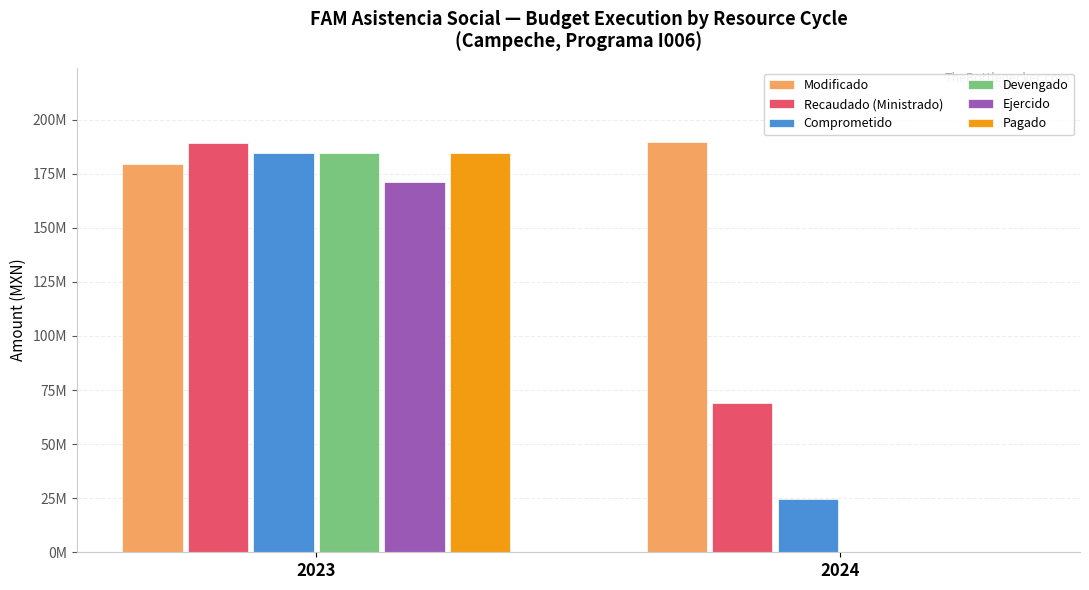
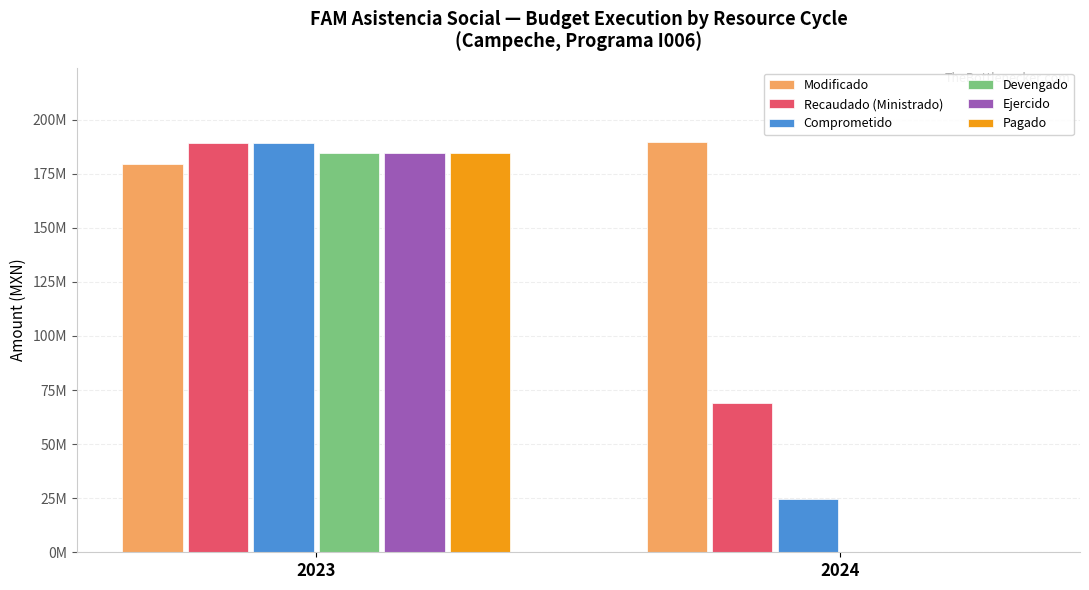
  {
    "Modificado": {
      "2023": 180000000,
      "2024": 190000000
    },
    "Recaudado (Ministrado)": {
      "2023": 189000000,
      "2024": 69000000
    },
    "Comprometido": {
-     "2023": 185000000,
+     "2023": 189000000,
      "2024": 25000000
    },
    "Devengado": {
      "2023": 185000000,
      "2024": 0
    },
    "Ejercido": {
-     "2023": 171000000,
+     "2023": 185000000,
      "2024": 0
    },
    "Pagado": {
      "2023": 185000000,
      "2024": 0
    }
  }
